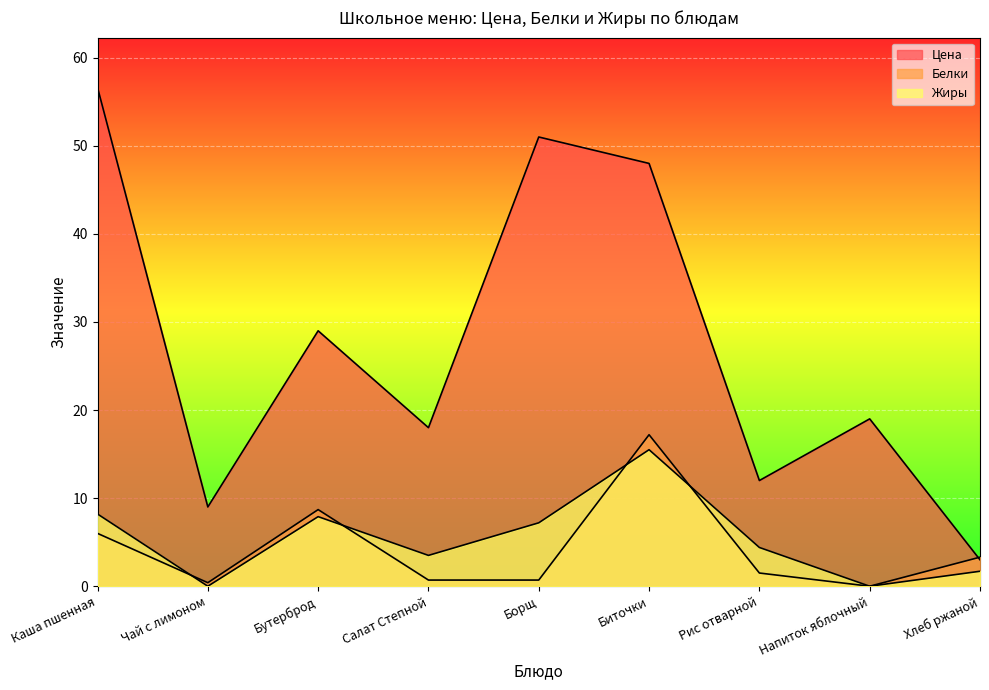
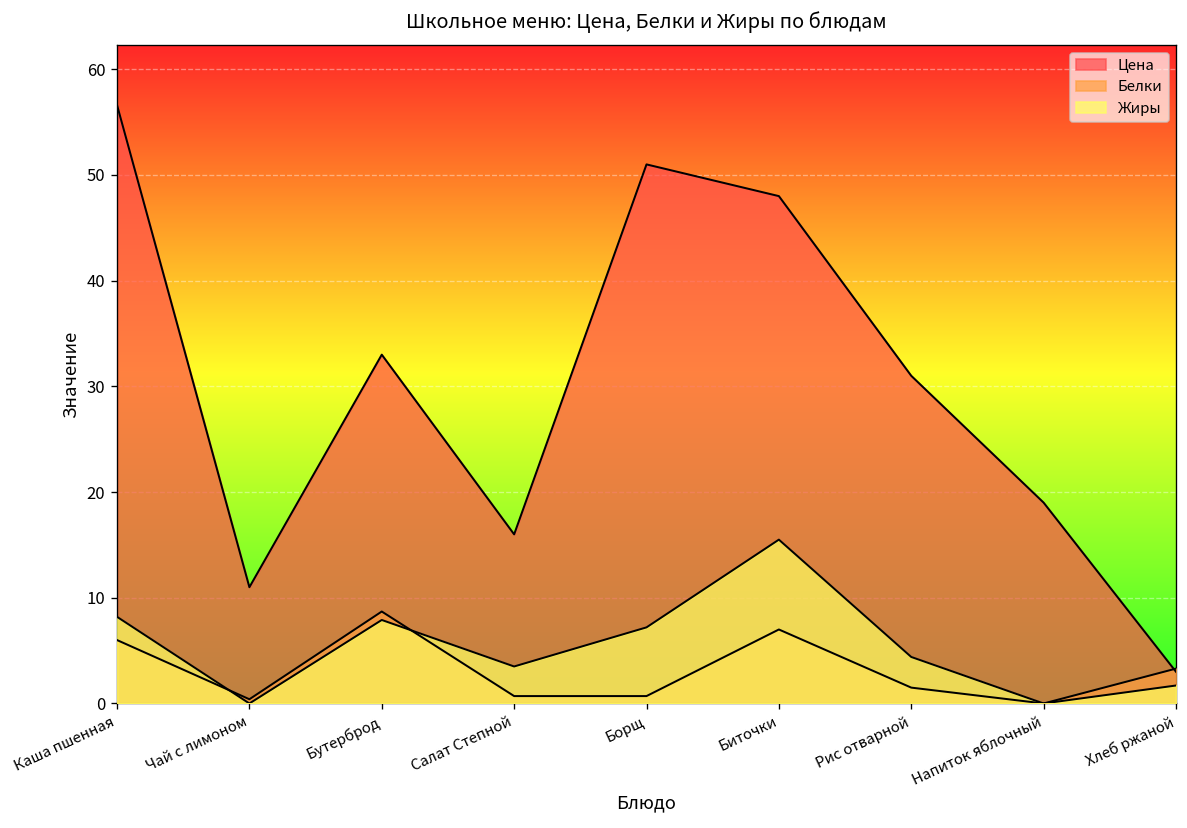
  {
    "Цена": {
      "Каша пшенная": 57,
-     "Чай с лимоном": 9,
-     "Бутерброд": 29,
-     "Салат Степной": 18,
+     "Чай с лимоном": 11,
+     "Бутерброд": 33,
+     "Салат Степной": 16,
      "Борщ": 51,
      "Биточки": 48,
-     "Рис отварной": 12,
+     "Рис отварной": 31,
      "Напиток яблочный": 19,
      "Хлеб ржаной": 3
    },
    "Белки": {
      "Каша пшенная": 6,
      "Чай с лимоном": 0,
      "Бутерброд": 9,
      "Салат Степной": 1,
      "Борщ": 1,
-     "Биточки": 17,
+     "Биточки": 7,
      "Рис отварной": 2,
      "Хлеб ржаной": 3
    },
    "Жиры": {
      "Каша пшенная": 8,
      "Чай с лимоном": 0,
      "Бутерброд": 8,
      "Салат Степной": 4,
      "Борщ": 7,
      "Биточки": 16,
      "Рис отварной": 4,
      "Хлеб ржаной": 2
    }
  }
